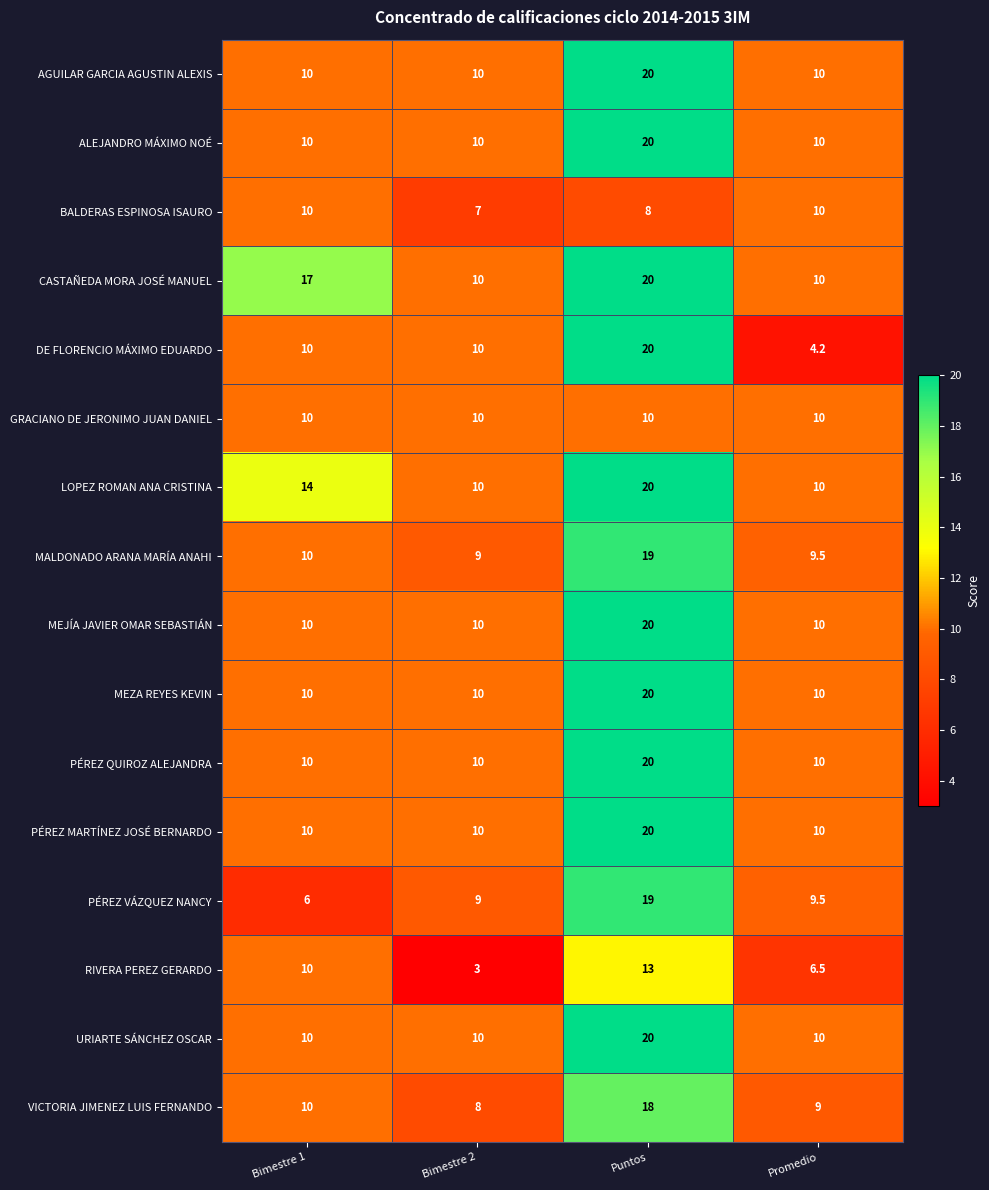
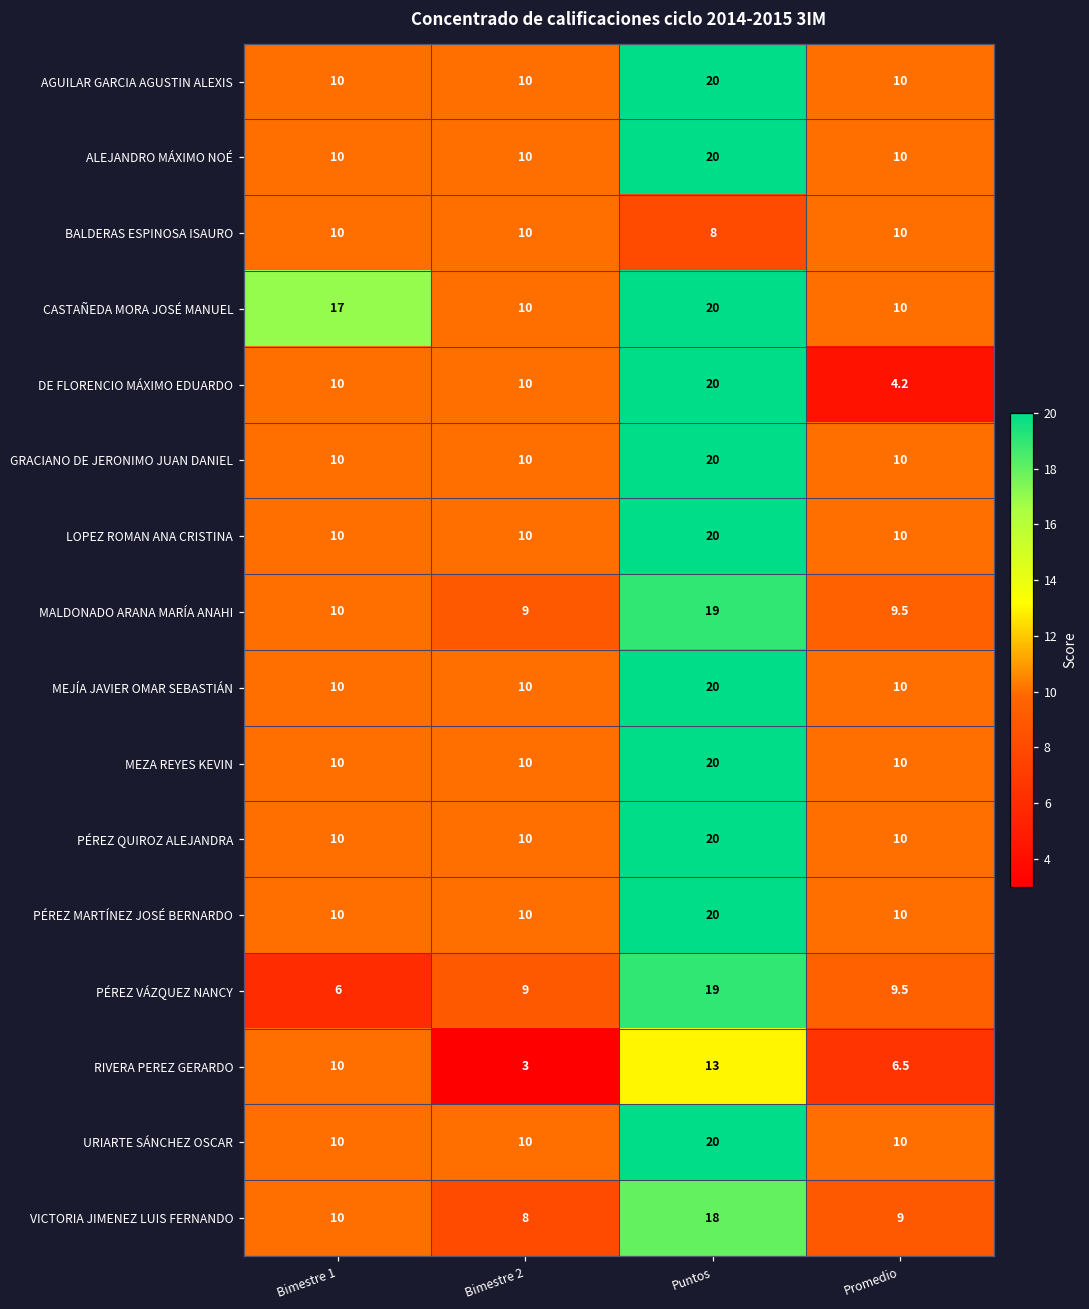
  {
    "AGUILAR GARCIA AGUSTIN ALEXIS": {
      "Bimestre 1": 10,
      "Bimestre 2": 10,
      "Puntos": 20,
      "Promedio": 10
    },
    "ALEJANDRO MÁXIMO NOÉ": {
      "Bimestre 1": 10,
      "Bimestre 2": 10,
      "Puntos": 20,
      "Promedio": 10
    },
    "BALDERAS ESPINOSA ISAURO": {
      "Bimestre 1": 10,
-     "Bimestre 2": 7,
+     "Bimestre 2": 10,
      "Puntos": 8,
      "Promedio": 10
    },
    "CASTAÑEDA MORA JOSÉ MANUEL": {
      "Bimestre 1": 17,
      "Bimestre 2": 10,
      "Puntos": 20,
      "Promedio": 10
    },
    "DE FLORENCIO MÁXIMO EDUARDO": {
      "Bimestre 1": 10,
      "Bimestre 2": 10,
      "Puntos": 20,
      "Promedio": 4.2
    },
    "GRACIANO DE JERONIMO JUAN DANIEL": {
      "Bimestre 1": 10,
      "Bimestre 2": 10,
-     "Puntos": 10,
+     "Puntos": 20,
      "Promedio": 10
    },
    "LOPEZ ROMAN ANA CRISTINA": {
-     "Bimestre 1": 14,
+     "Bimestre 1": 10,
      "Bimestre 2": 10,
      "Puntos": 20,
      "Promedio": 10
    },
    "MALDONADO ARANA MARÍA ANAHI": {
      "Bimestre 1": 10,
      "Bimestre 2": 9,
      "Puntos": 19,
      "Promedio": 9.5
    },
    "MEJÍA JAVIER OMAR SEBASTIÁN": {
      "Bimestre 1": 10,
      "Bimestre 2": 10,
      "Puntos": 20,
      "Promedio": 10
    },
    "MEZA REYES KEVIN": {
      "Bimestre 1": 10,
      "Bimestre 2": 10,
      "Puntos": 20,
      "Promedio": 10
    },
    "PÉREZ QUIROZ ALEJANDRA": {
      "Bimestre 1": 10,
      "Bimestre 2": 10,
      "Puntos": 20,
      "Promedio": 10
    },
    "PÉREZ MARTÍNEZ JOSÉ BERNARDO": {
      "Bimestre 1": 10,
      "Bimestre 2": 10,
      "Puntos": 20,
      "Promedio": 10
    },
    "PÉREZ VÁZQUEZ NANCY": {
      "Bimestre 1": 6,
      "Bimestre 2": 9,
      "Puntos": 19,
      "Promedio": 9.5
    },
    "RIVERA PEREZ GERARDO": {
      "Bimestre 1": 10,
      "Bimestre 2": 3,
      "Puntos": 13,
      "Promedio": 6.5
    },
    "URIARTE SÁNCHEZ OSCAR": {
      "Bimestre 1": 10,
      "Bimestre 2": 10,
      "Puntos": 20,
      "Promedio": 10
    },
    "VICTORIA JIMENEZ LUIS FERNANDO": {
      "Bimestre 1": 10,
      "Bimestre 2": 8,
      "Puntos": 18,
      "Promedio": 9
    }
  }
